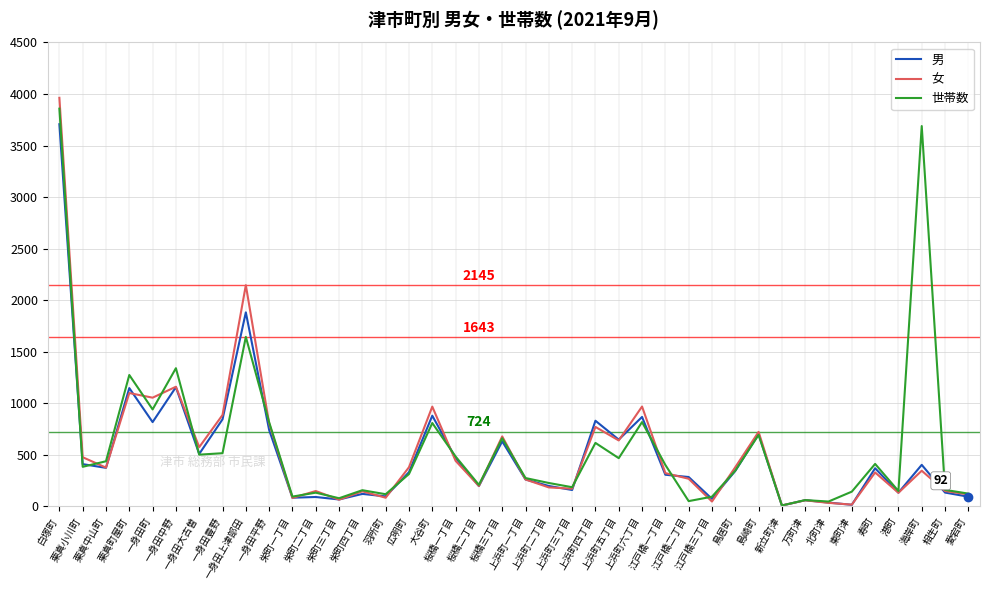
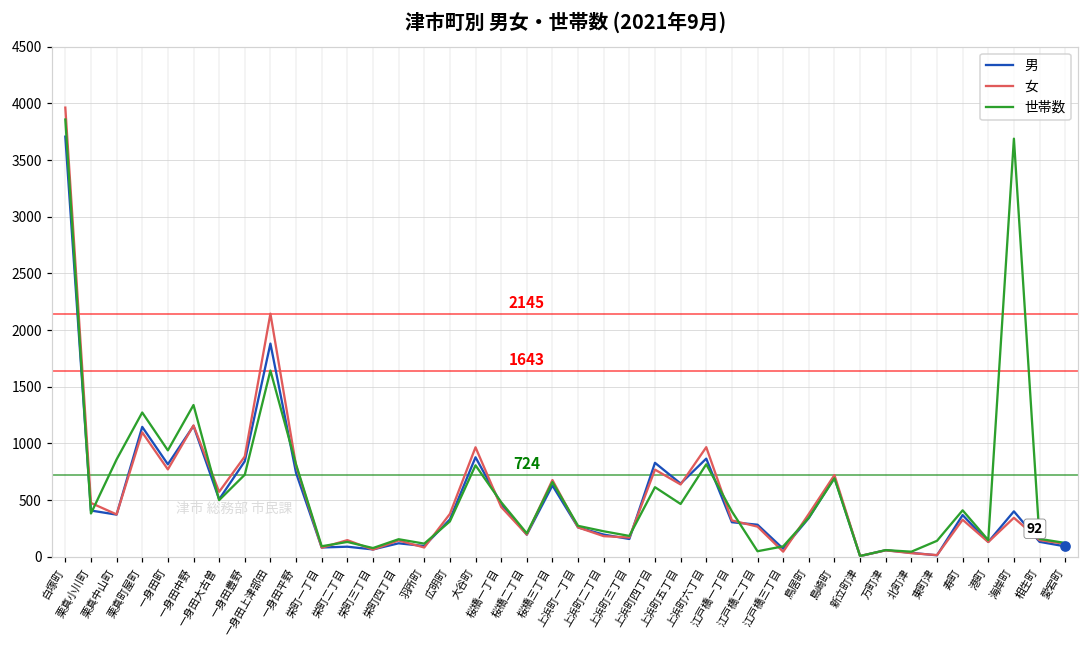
  {
    "女": {
      "白塚町": 3960,
      "栗真小川町": 480,
      "栗真町屋町": 1100,
-     "一身田町": 1050,
+     "一身田町": 770,
      "一身田大古曽": 570,
      "一身田豊野": 890,
      "一身田上津部田": 2150,
      "広明町": 380,
      "大谷町": 970,
      "桜橋一丁目": 440,
      "上浜町四丁目": 770,
      "上浜町六丁目": 970,
      "江戸橋三丁目": 50,
      "鳥居町": 380,
      "寿町": 330,
      "海岸町": 340
    },
    "世帯数": {
      "白塚町": 3860,
      "栗真小川町": 380,
-     "栗真中山町": 440,
+     "栗真中山町": 860,
      "栗真町屋町": 1270,
      "一身田町": 940,
      "一身田中野": 1340,
-     "一身田豊野": 510,
+     "一身田豊野": 720,
      "一身田上津部田": 1640,
      "大谷町": 810,
      "上浜町二丁目": 230,
      "上浜町四丁目": 610,
      "上浜町五丁目": 470,
      "上浜町六丁目": 820,
      "江戸橋一丁目": 400,
      "江戸橋二丁目": 50,
      "東町津": 140,
      "寿町": 410,
      "海岸町": 3690
    }
  }
